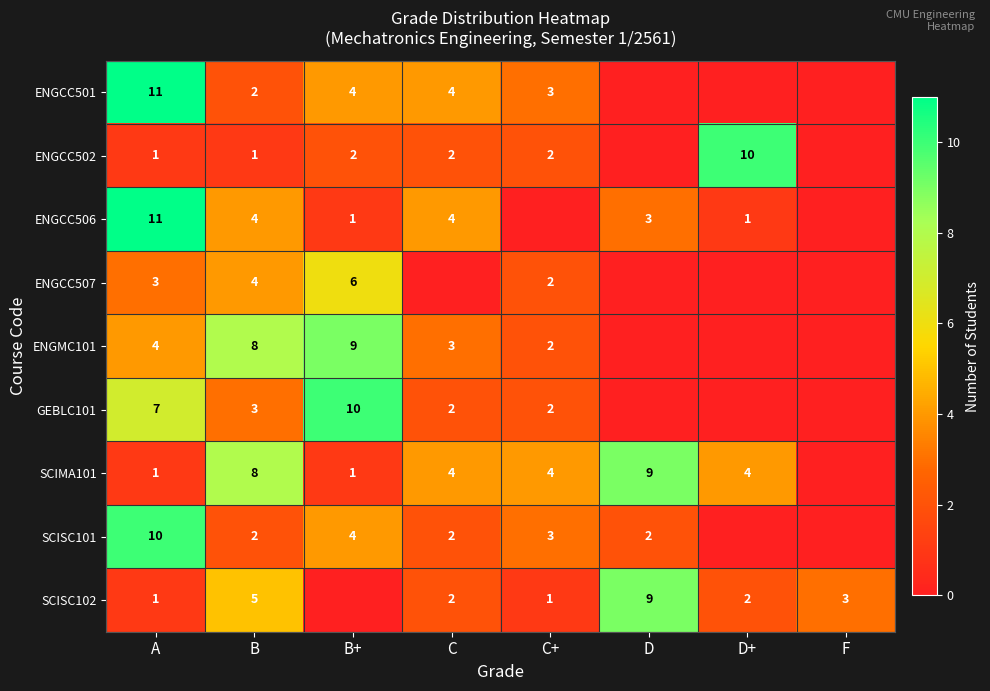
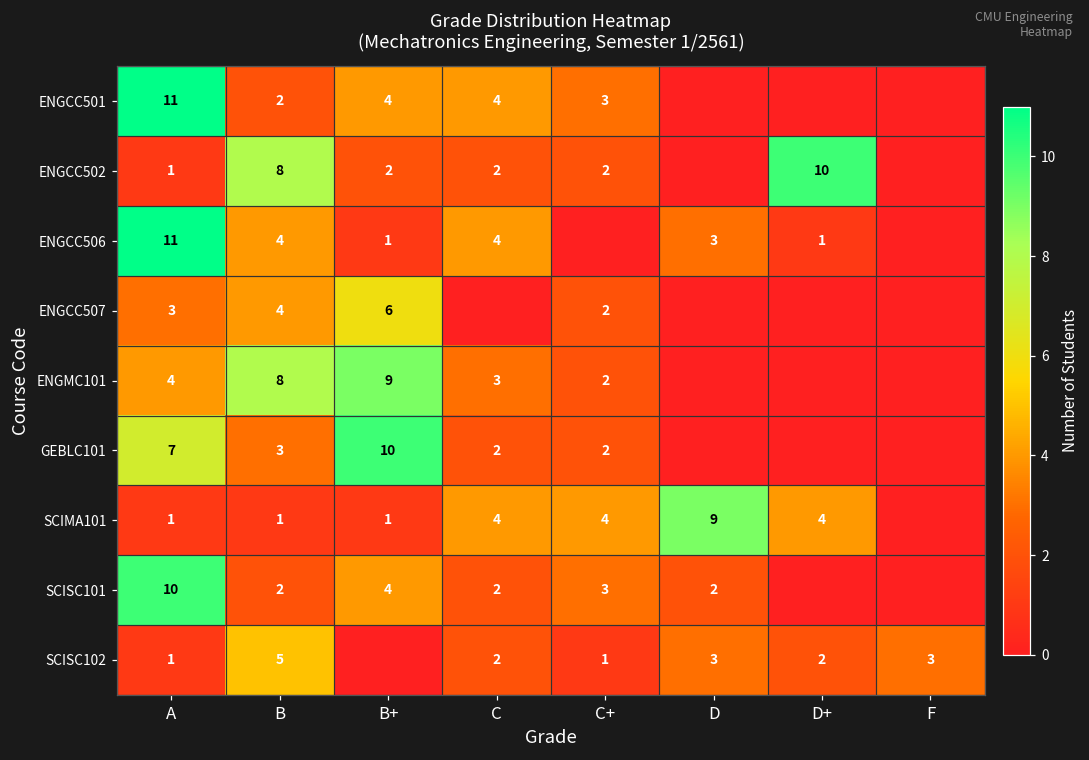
  {
    "ENGCC501": {
      "A": 11,
      "B": 2,
      "B+": 4,
      "C": 4,
      "C+": 3
    },
    "ENGCC502": {
      "A": 1,
-     "B": 1,
+     "B": 8,
      "B+": 2,
      "C": 2,
      "C+": 2,
      "D+": 10
    },
    "ENGCC506": {
      "A": 11,
      "B": 4,
      "B+": 1,
      "C": 4,
      "D": 3,
      "D+": 1
    },
    "ENGCC507": {
      "A": 3,
      "B": 4,
      "B+": 6,
      "C+": 2
    },
    "ENGMC101": {
      "A": 4,
      "B": 8,
      "B+": 9,
      "C": 3,
      "C+": 2
    },
    "GEBLC101": {
      "A": 7,
      "B": 3,
      "B+": 10,
      "C": 2,
      "C+": 2
    },
    "SCIMA101": {
      "A": 1,
-     "B": 8,
+     "B": 1,
      "B+": 1,
      "C": 4,
      "C+": 4,
      "D": 9,
      "D+": 4
    },
    "SCISC101": {
      "A": 10,
      "B": 2,
      "B+": 4,
      "C": 2,
      "C+": 3,
      "D": 2
    },
    "SCISC102": {
      "A": 1,
      "B": 5,
      "C": 2,
      "C+": 1,
-     "D": 9,
+     "D": 3,
      "D+": 2,
      "F": 3
    }
  }
